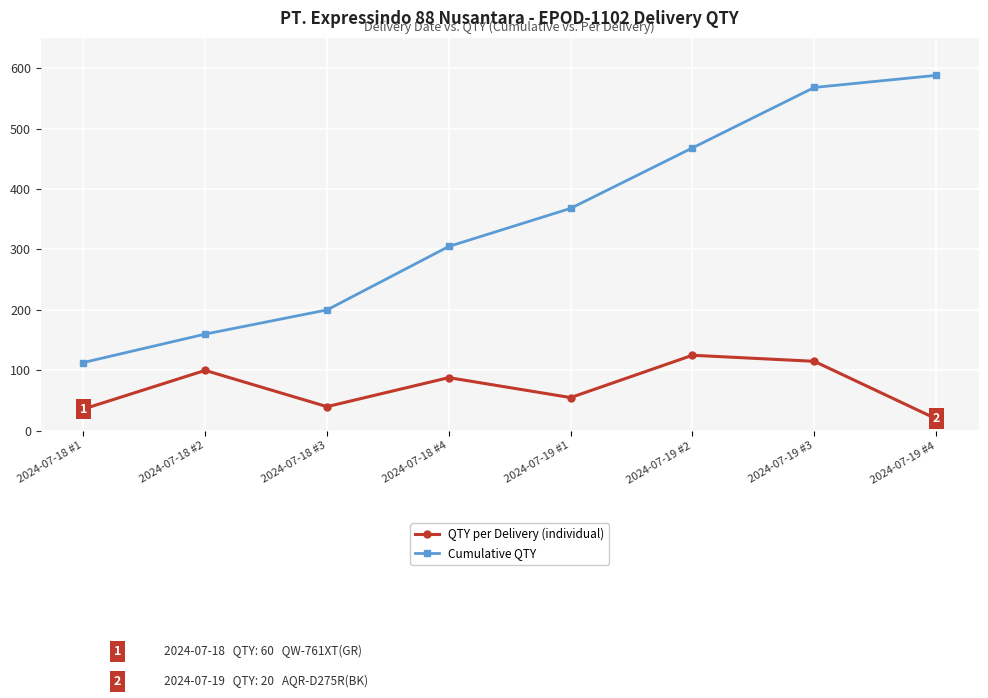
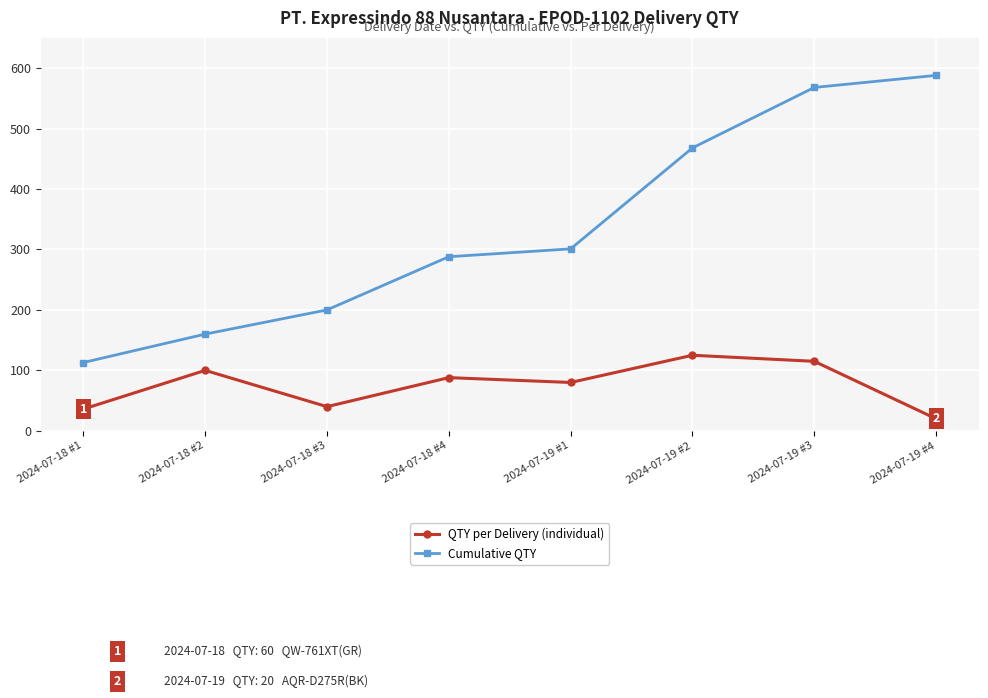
  {
    "QTY per Delivery (individual)": {
      "2024-07-18 #2": 100,
      "2024-07-18 #3": 40,
      "2024-07-18 #4": 90,
-     "2024-07-19 #1": 60,
+     "2024-07-19 #1": 80,
      "2024-07-19 #2": 130,
      "2024-07-19 #3": 120
    },
    "Cumulative QTY": {
      "2024-07-18 #1": 110,
      "2024-07-18 #2": 160,
      "2024-07-18 #3": 200,
-     "2024-07-18 #4": 310,
-     "2024-07-19 #1": 370,
+     "2024-07-18 #4": 290,
+     "2024-07-19 #1": 300,
      "2024-07-19 #2": 470,
      "2024-07-19 #3": 570,
      "2024-07-19 #4": 590
    }
  }
